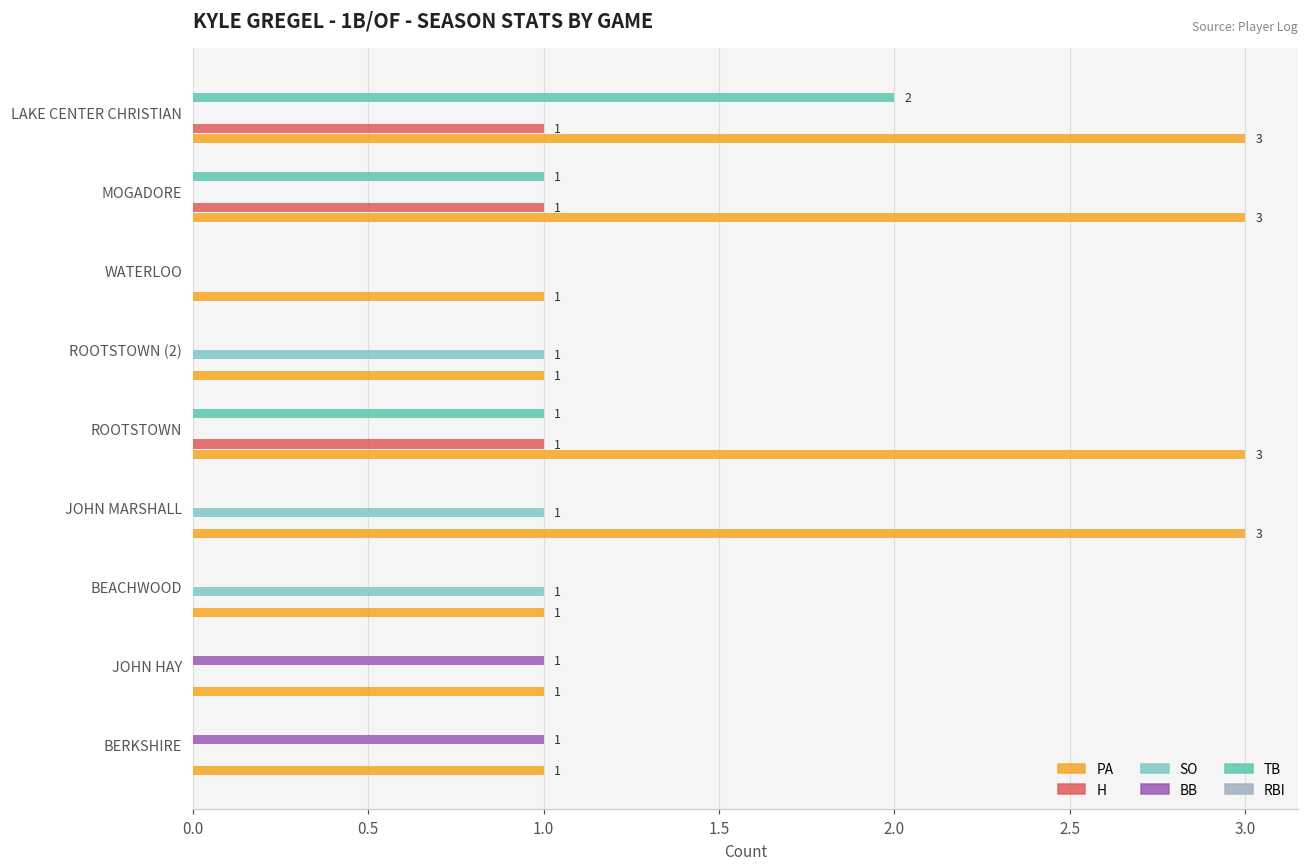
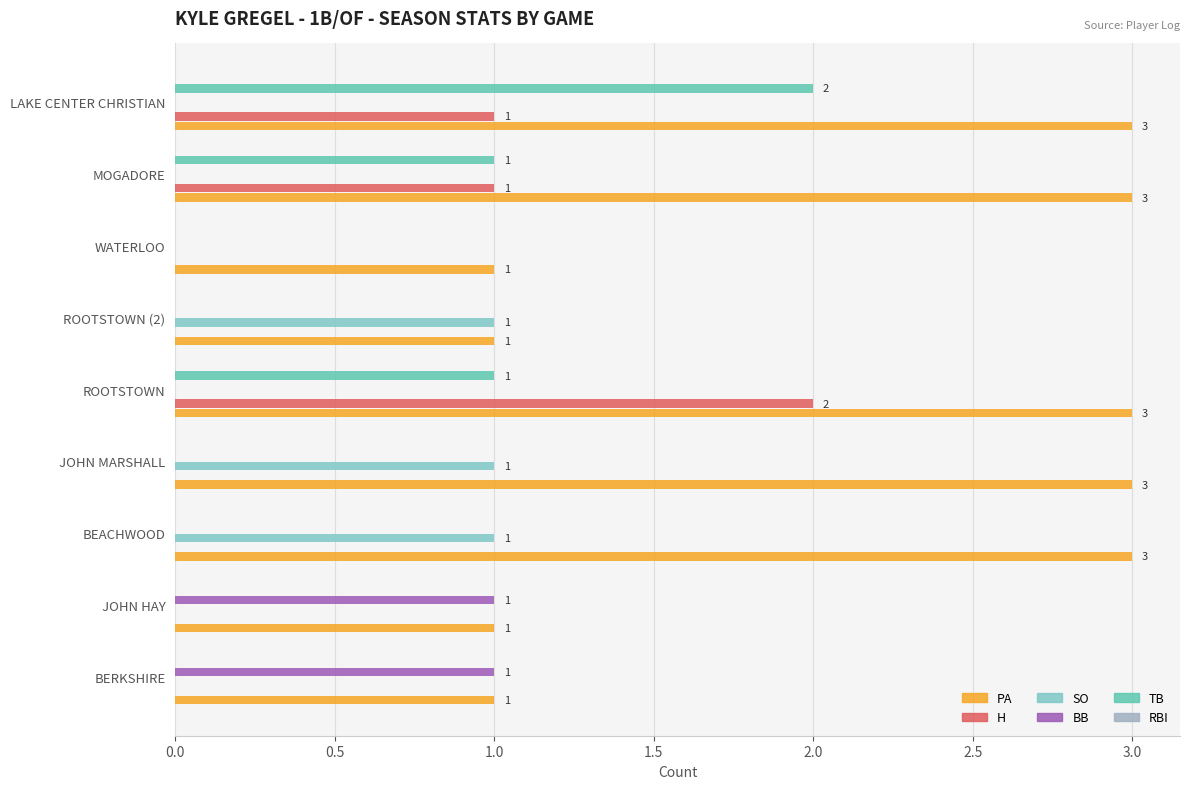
  {
    "PA": {
      "LAKE CENTER CHRISTIAN": 3,
      "MOGADORE": 3,
      "WATERLOO": 1,
      "ROOTSTOWN (2)": 1,
      "ROOTSTOWN": 3,
      "JOHN MARSHALL": 3,
-     "BEACHWOOD": 1,
+     "BEACHWOOD": 3,
      "JOHN HAY": 1,
      "BERKSHIRE": 1
    },
    "H": {
      "LAKE CENTER CHRISTIAN": 1,
      "MOGADORE": 1,
-     "ROOTSTOWN": 1
+     "ROOTSTOWN": 2
    },
    "BB": {
      "JOHN HAY": 1,
      "BERKSHIRE": 1
    }
  }
